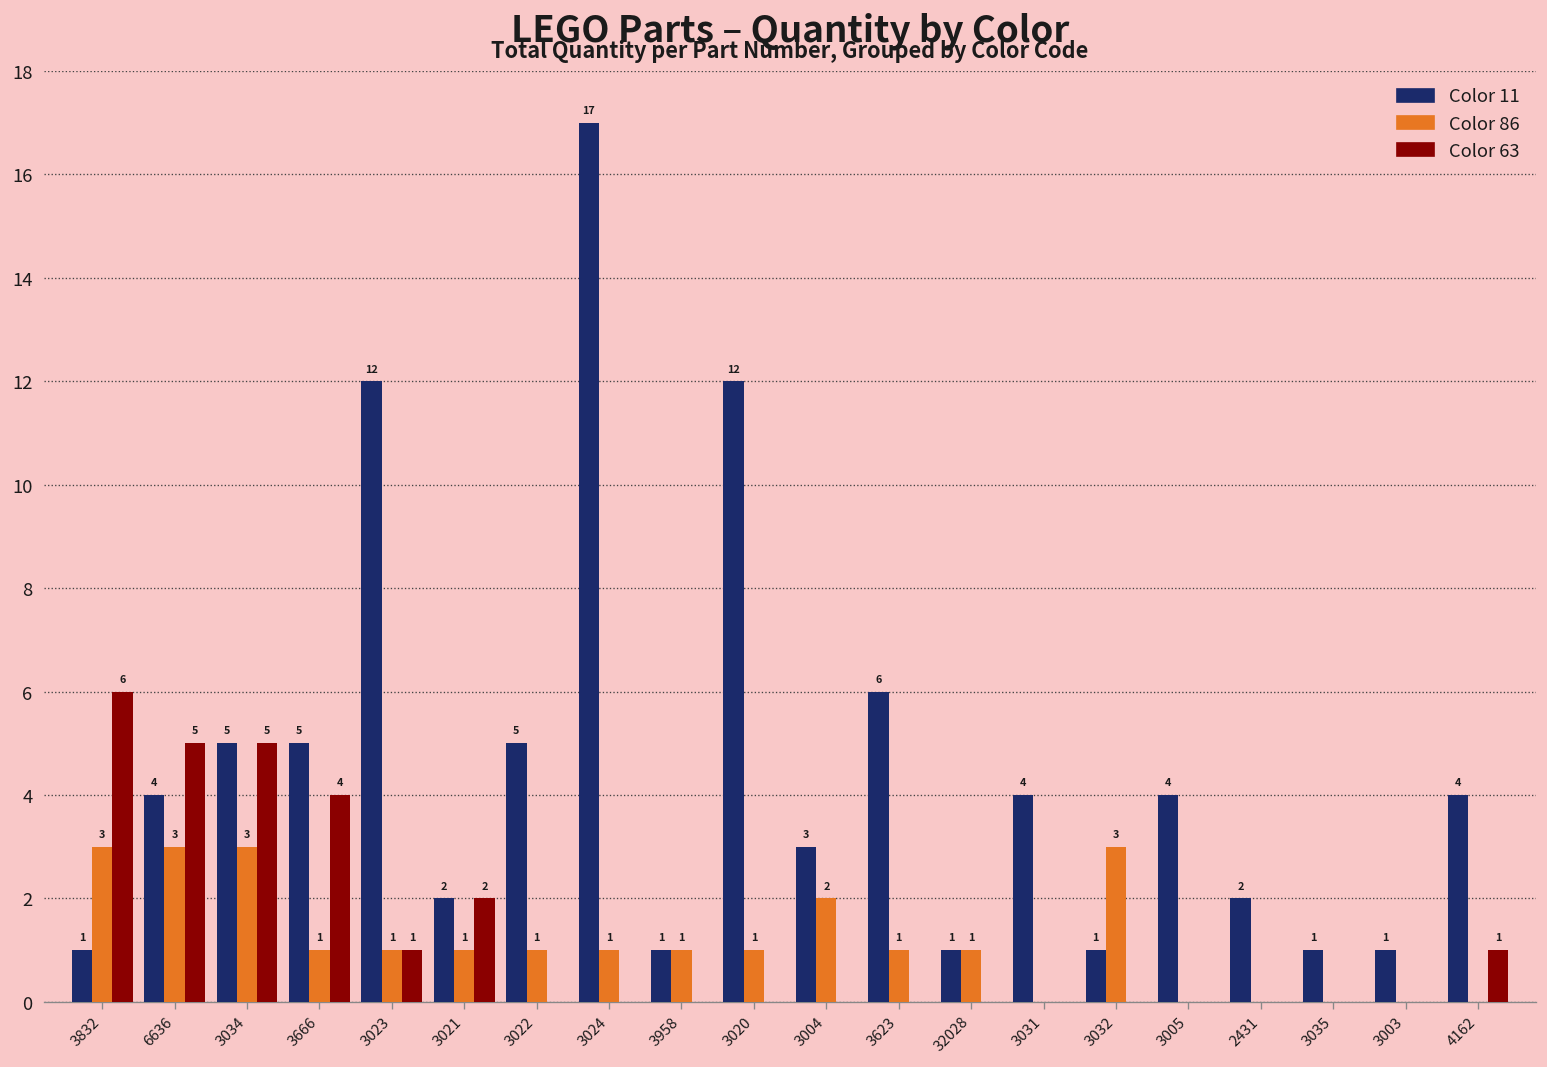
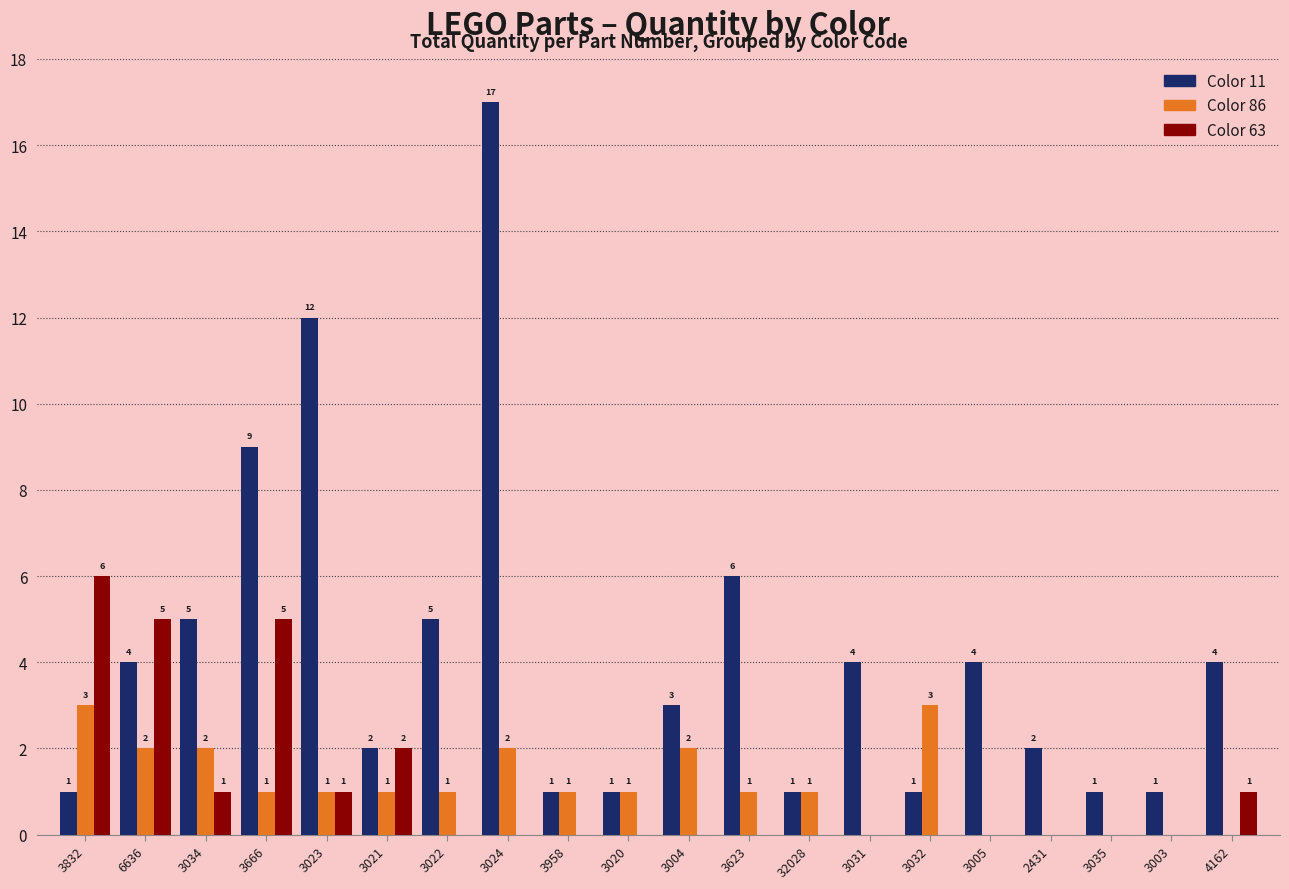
  {
    "Color 11": {
      "3832": 1,
      "6636": 4,
      "3034": 5,
-     "3666": 5,
+     "3666": 9,
      "3023": 12,
      "3021": 2,
      "3022": 5,
      "3024": 17,
      "3958": 1,
-     "3020": 12,
+     "3020": 1,
      "3004": 3,
      "3623": 6,
      "32028": 1,
      "3031": 4,
      "3032": 1,
      "3005": 4,
      "2431": 2,
      "3035": 1,
      "3003": 1,
      "4162": 4
    },
    "Color 86": {
      "3832": 3,
-     "6636": 3,
-     "3034": 3,
+     "6636": 2,
+     "3034": 2,
      "3666": 1,
      "3023": 1,
      "3021": 1,
      "3022": 1,
-     "3024": 1,
+     "3024": 2,
      "3958": 1,
      "3020": 1,
      "3004": 2,
      "3623": 1,
      "32028": 1,
      "3032": 3
    },
    "Color 63": {
      "3832": 6,
      "6636": 5,
-     "3034": 5,
-     "3666": 4,
+     "3034": 1,
+     "3666": 5,
      "3023": 1,
      "3021": 2,
      "4162": 1
    }
  }
